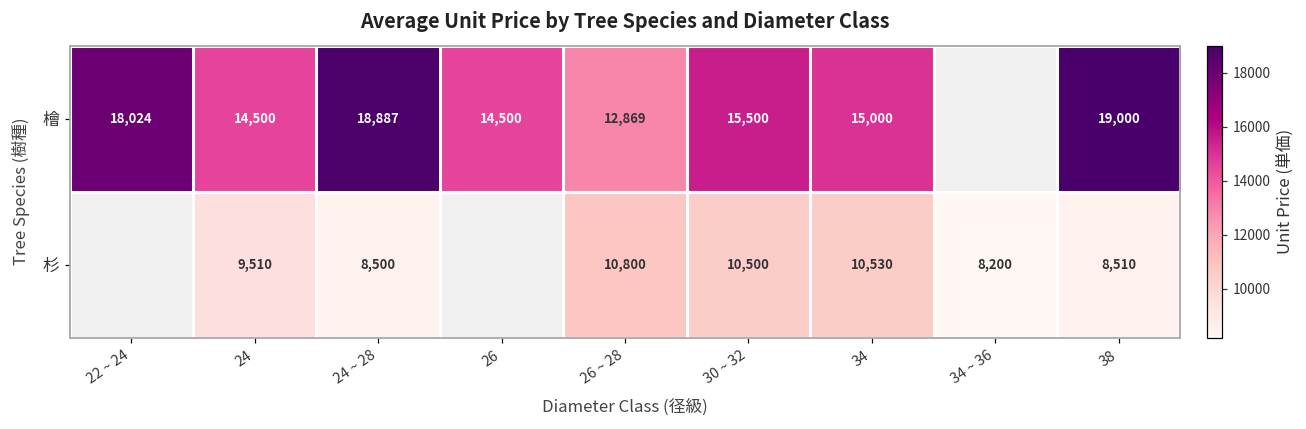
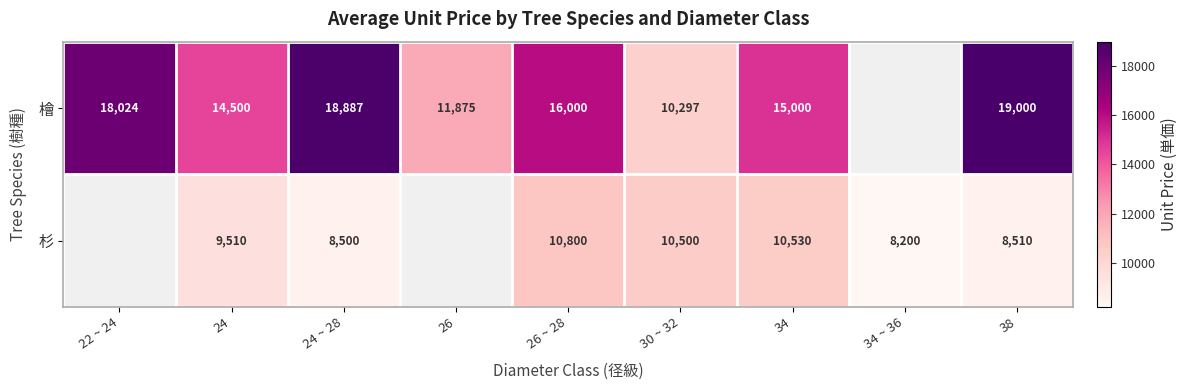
  {
    "檜": {
      "22 ~ 24": "18,024",
      "24": "14,500",
      "24 ~ 28": "18,887",
-     "26": "14,500",
-     "26 ~ 28": "12,869",
-     "30 ~ 32": "15,500",
+     "26": "11,875",
+     "26 ~ 28": "16,000",
+     "30 ~ 32": "10,297",
      "34": "15,000",
      "38": "19,000"
    },
    "杉": {
      "24": "9,510",
      "24 ~ 28": "8,500",
      "26 ~ 28": "10,800",
      "30 ~ 32": "10,500",
      "34": "10,530",
      "34 ~ 36": "8,200",
      "38": "8,510"
    }
  }
